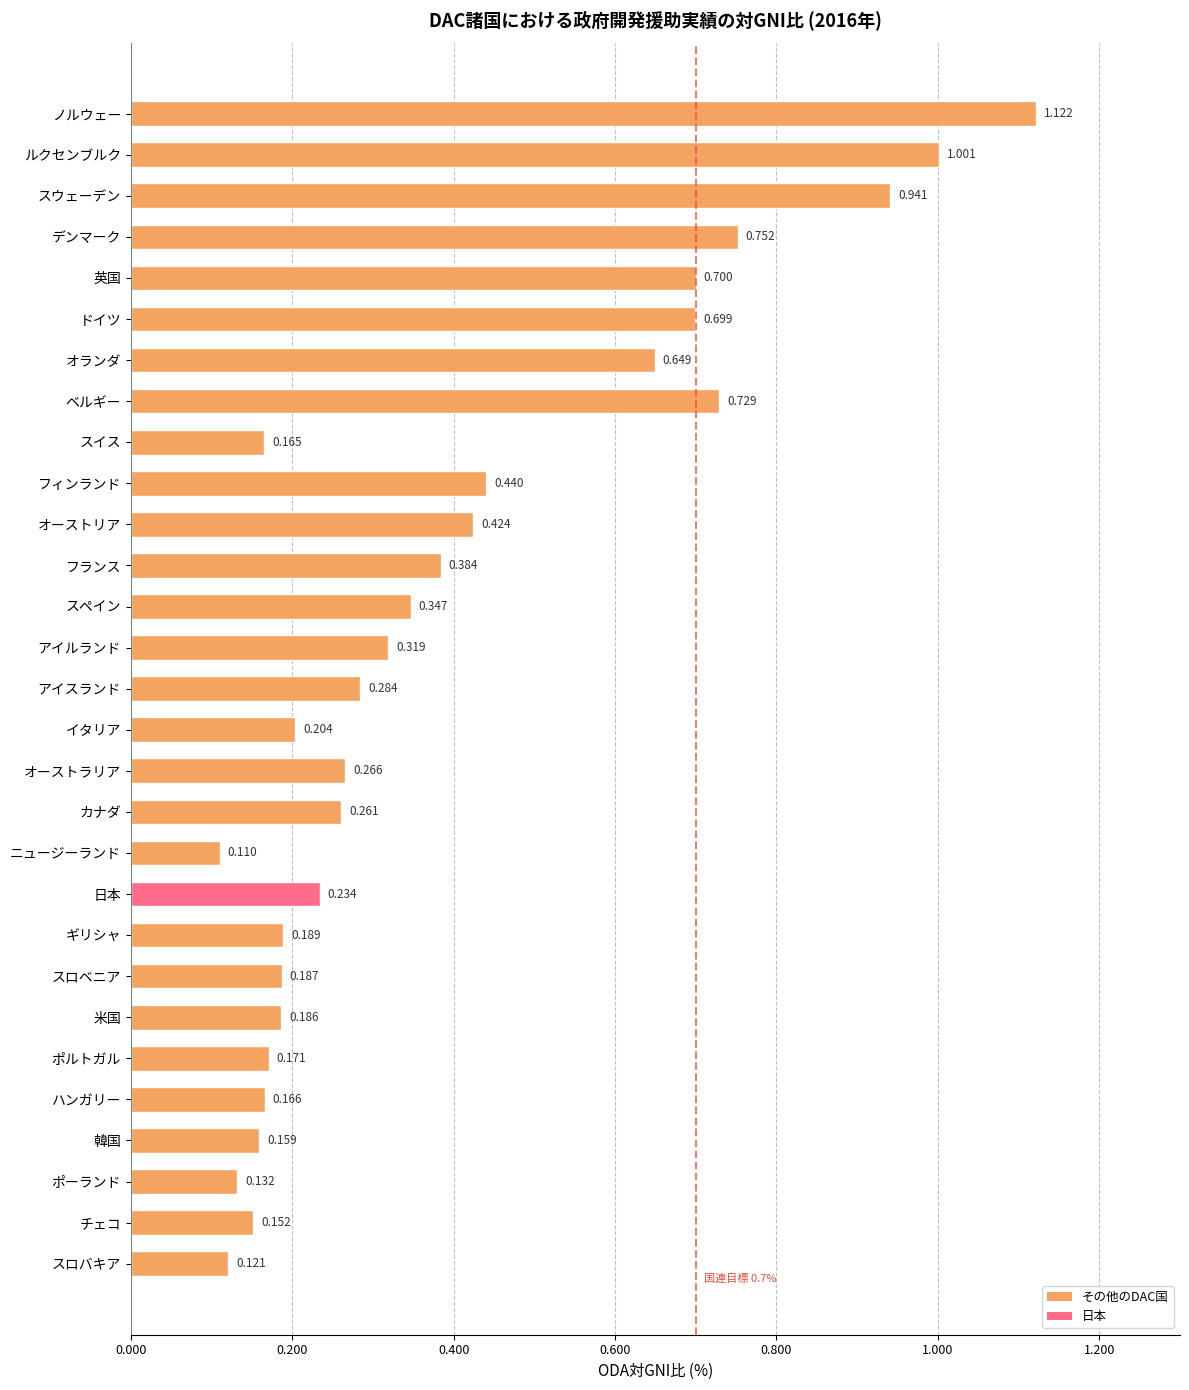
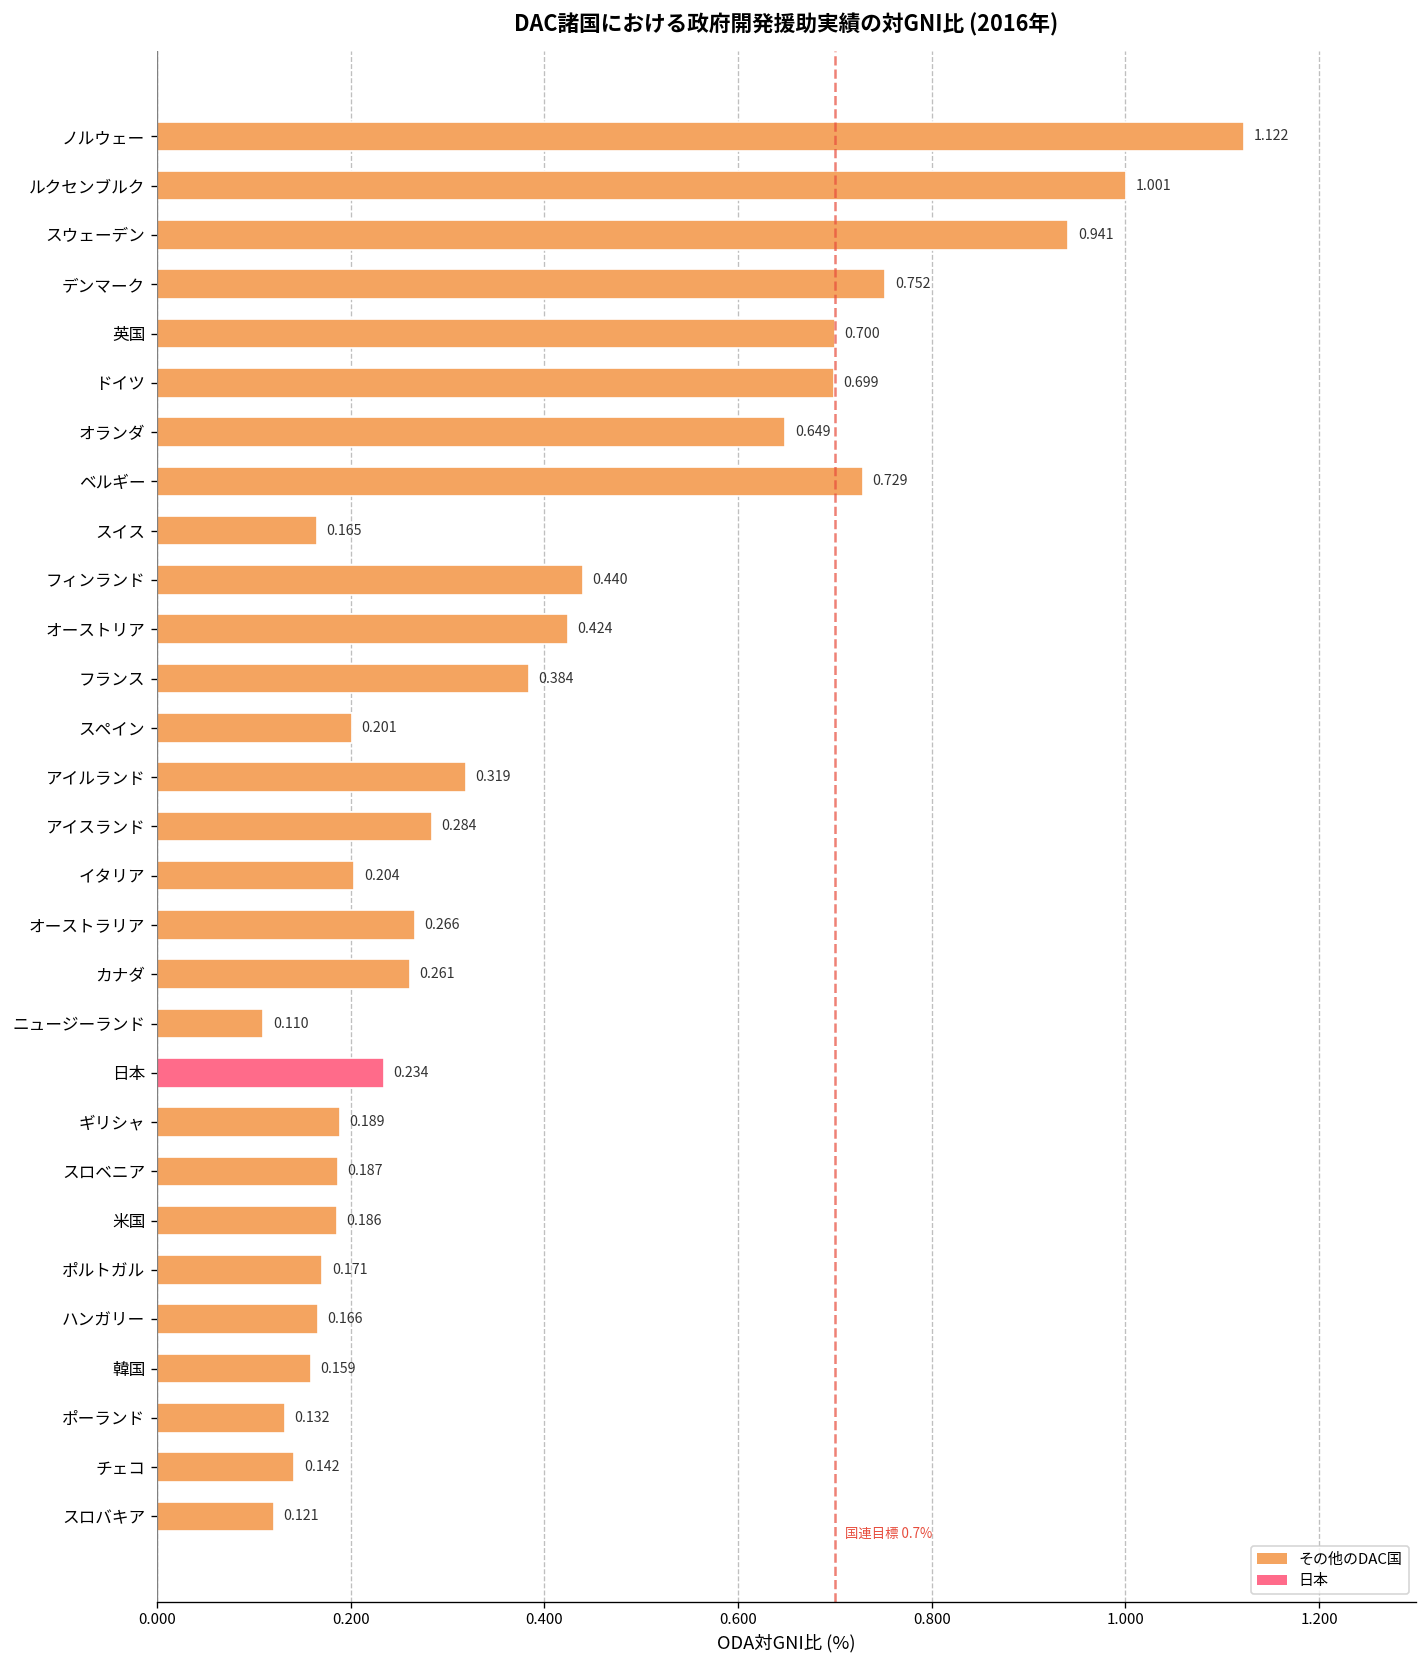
  {
    "ノルウェー": 1.122,
    "ルクセンブルク": 1.001,
    "スウェーデン": 0.941,
    "デンマーク": 0.752,
    "英国": 0.700,
    "ドイツ": 0.699,
    "オランダ": 0.649,
    "ベルギー": 0.729,
    "スイス": 0.165,
    "フィンランド": 0.440,
    "オーストリア": 0.424,
    "フランス": 0.384,
-   "スペイン": 0.347,
+   "スペイン": 0.201,
    "アイルランド": 0.319,
    "アイスランド": 0.284,
    "イタリア": 0.204,
    "オーストラリア": 0.266,
    "カナダ": 0.261,
    "ニュージーランド": 0.110,
    "日本": 0.234,
    "ギリシャ": 0.189,
    "スロベニア": 0.187,
    "米国": 0.186,
    "ポルトガル": 0.171,
    "ハンガリー": 0.166,
    "韓国": 0.159,
    "ポーランド": 0.132,
-   "チェコ": 0.152,
+   "チェコ": 0.142,
    "スロバキア": 0.121
  }
